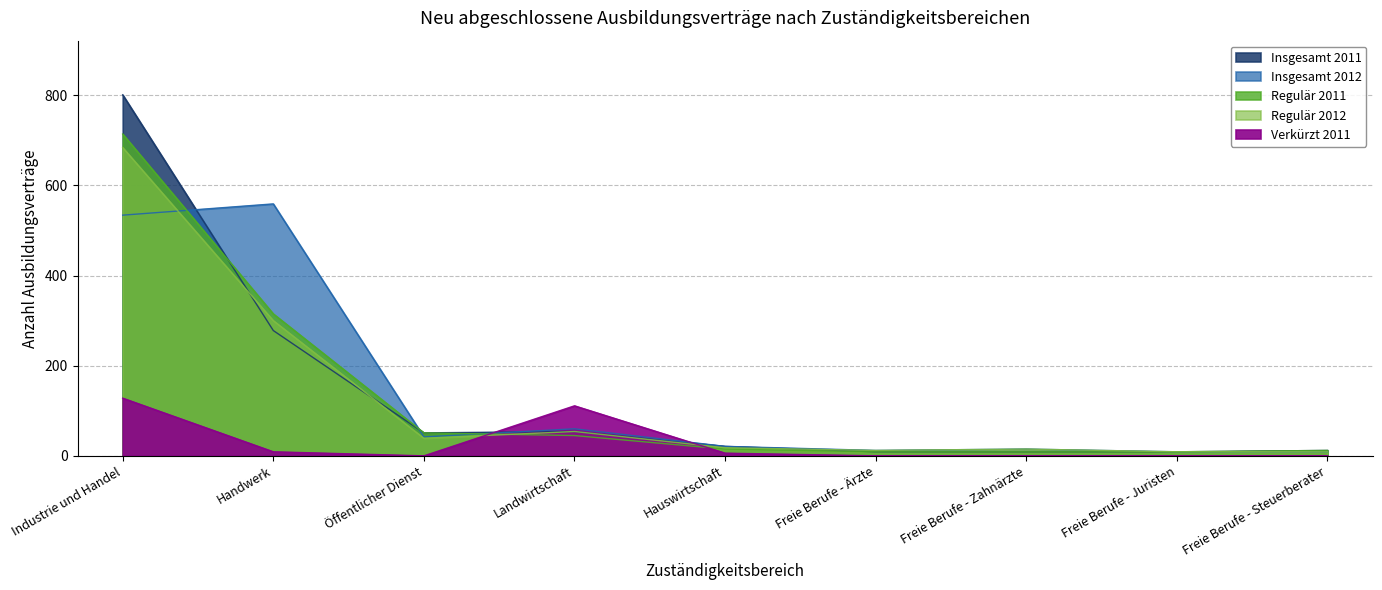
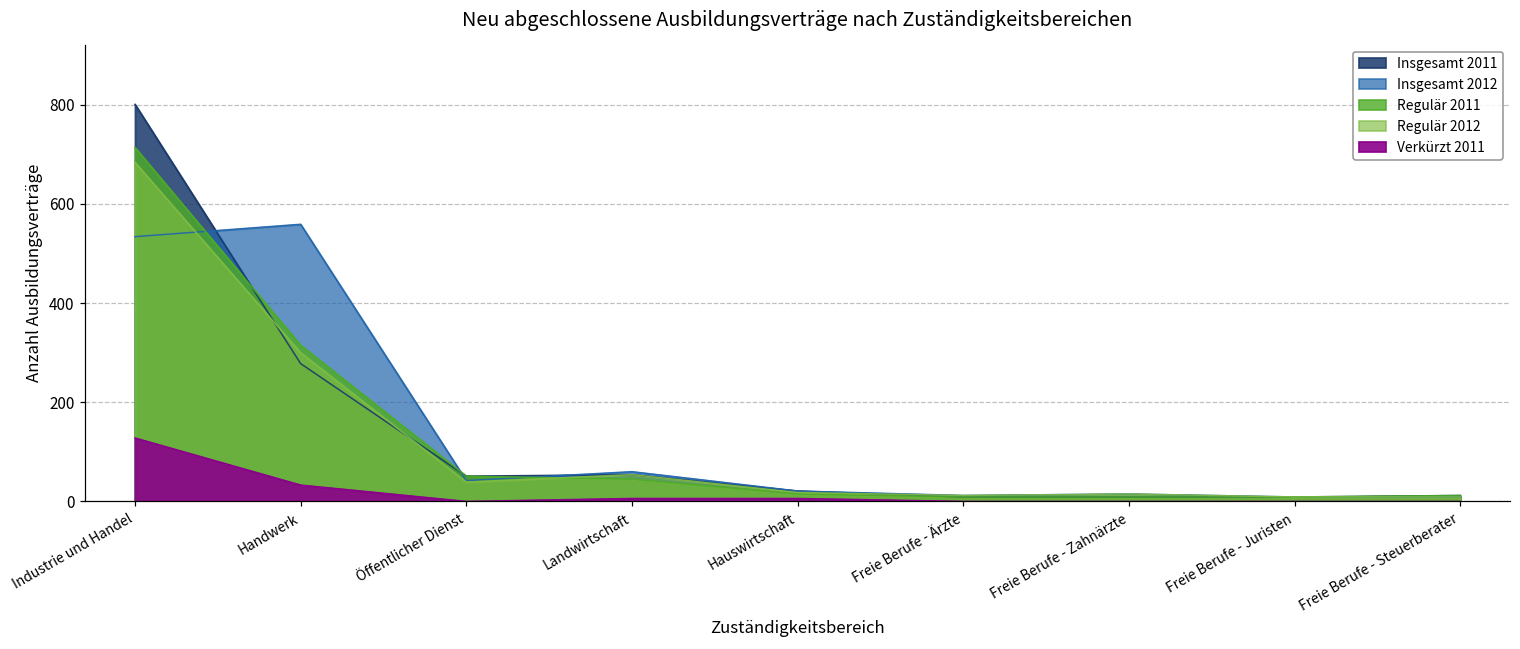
  {
    "Insgesamt 2011": {
      "Industrie und Handel": 800,
      "Handwerk": 280
    },
    "Insgesamt 2012": {
      "Industrie und Handel": 530,
      "Handwerk": 560,
      "Landwirtschaft": 60
    },
    "Verkürzt 2011": {
      "Industrie und Handel": 130,
-     "Handwerk": 10,
+     "Handwerk": 30,
      "Öffentlicher Dienst": 0,
-     "Landwirtschaft": 110,
+     "Landwirtschaft": 10,
      "Hauswirtschaft": 10,
      "Freie Berufe - Ärzte": 0,
      "Freie Berufe - Zahnärzte": 0,
      "Freie Berufe - Juristen": 0,
      "Freie Berufe - Steuerberater": 0
    }
  }
